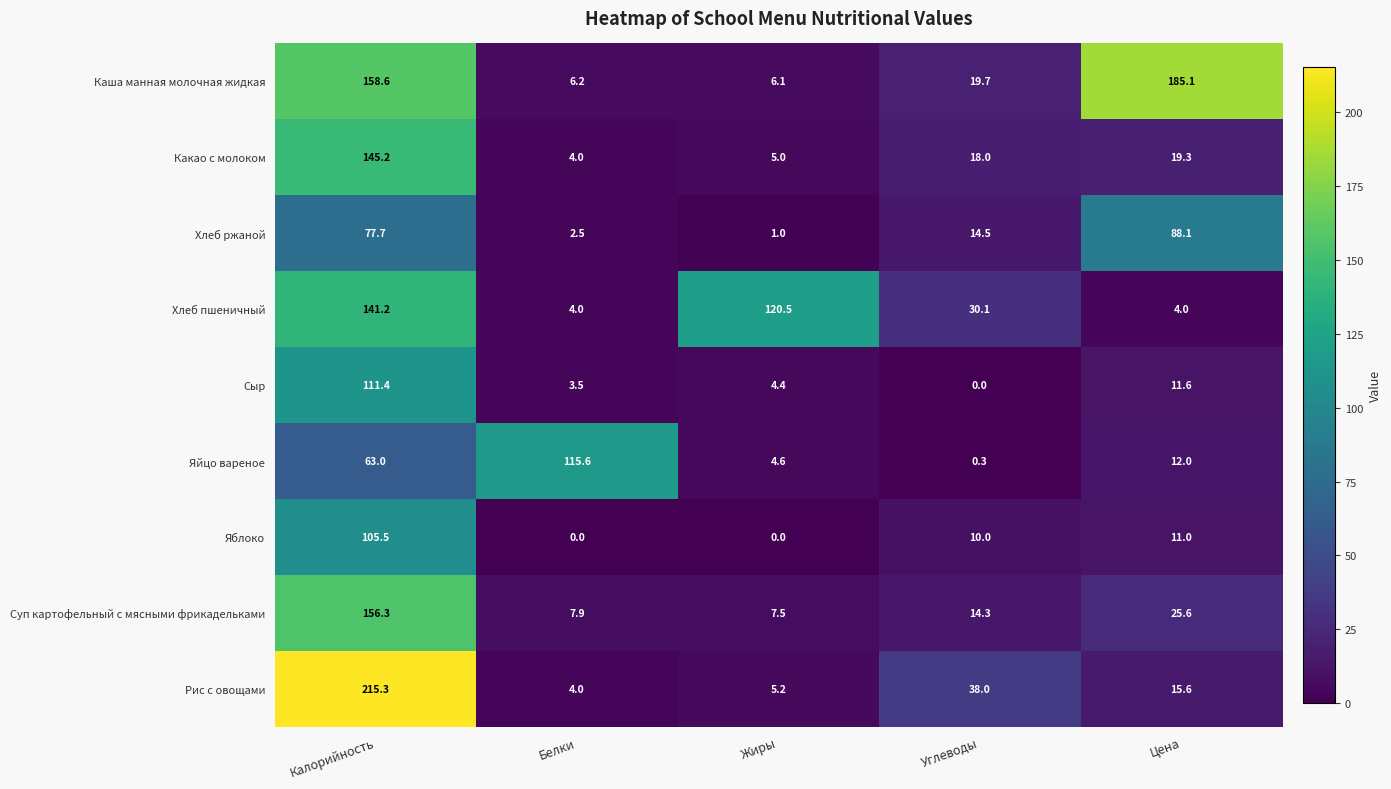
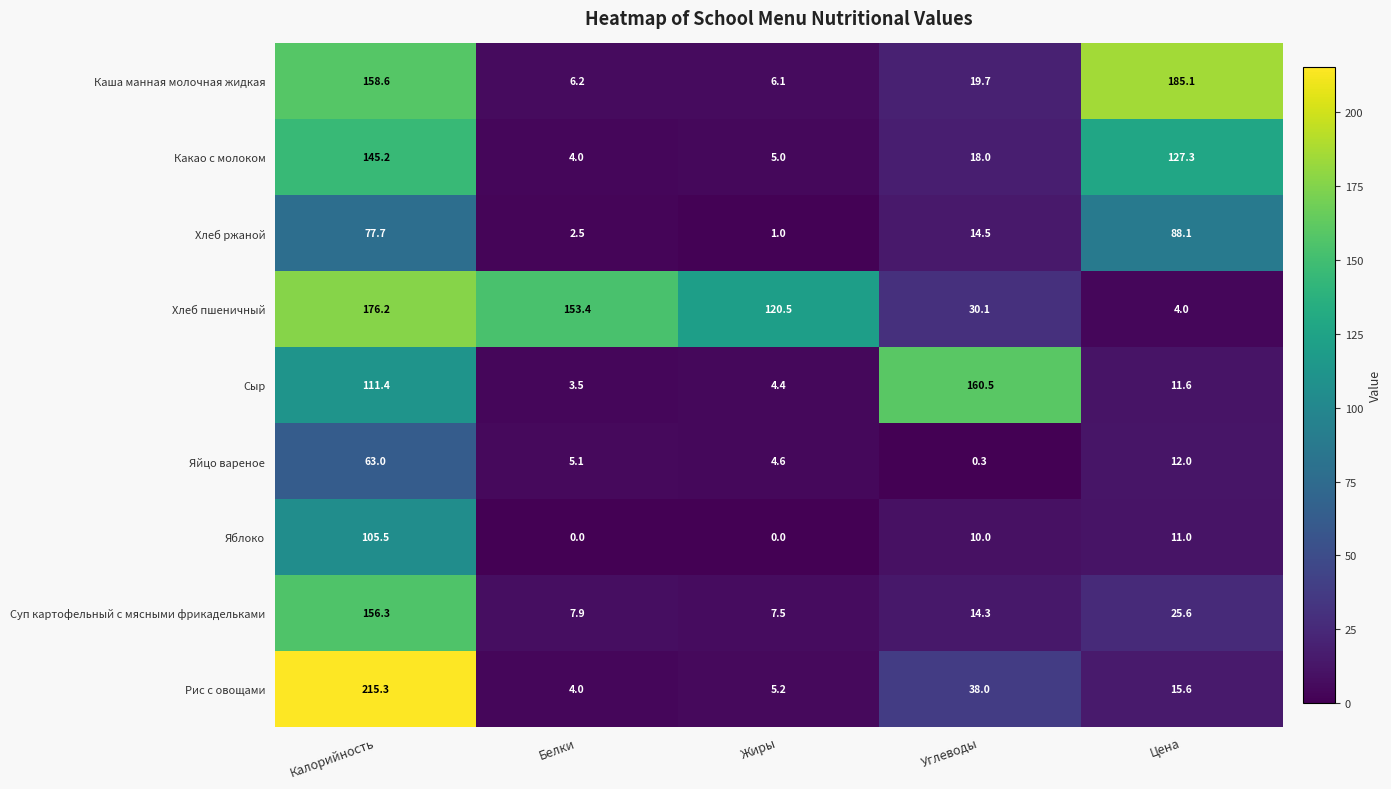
  {
    "Каша манная молочная жидкая": {
      "Калорийность": 158.6,
      "Белки": 6.2,
      "Жиры": 6.1,
      "Углеводы": 19.7,
      "Цена": 185.1
    },
    "Какао с молоком": {
      "Калорийность": 145.2,
      "Белки": 4.0,
      "Жиры": 5.0,
      "Углеводы": 18.0,
-     "Цена": 19.3
+     "Цена": 127.3
    },
    "Хлеб ржаной": {
      "Калорийность": 77.7,
      "Белки": 2.5,
      "Жиры": 1.0,
      "Углеводы": 14.5,
      "Цена": 88.1
    },
    "Хлеб пшеничный": {
-     "Калорийность": 141.2,
-     "Белки": 4.0,
+     "Калорийность": 176.2,
+     "Белки": 153.4,
      "Жиры": 120.5,
      "Углеводы": 30.1,
      "Цена": 4.0
    },
    "Сыр": {
      "Калорийность": 111.4,
      "Белки": 3.5,
      "Жиры": 4.4,
-     "Углеводы": 0.0,
+     "Углеводы": 160.5,
      "Цена": 11.6
    },
    "Яйцо вареное": {
      "Калорийность": 63.0,
-     "Белки": 115.6,
+     "Белки": 5.1,
      "Жиры": 4.6,
      "Углеводы": 0.3,
      "Цена": 12.0
    },
    "Яблоко": {
      "Калорийность": 105.5,
      "Белки": 0.0,
      "Жиры": 0.0,
      "Углеводы": 10.0,
      "Цена": 11.0
    },
    "Суп картофельный с мясными фрикадельками": {
      "Калорийность": 156.3,
      "Белки": 7.9,
      "Жиры": 7.5,
      "Углеводы": 14.3,
      "Цена": 25.6
    },
    "Рис с овощами": {
      "Калорийность": 215.3,
      "Белки": 4.0,
      "Жиры": 5.2,
      "Углеводы": 38.0,
      "Цена": 15.6
    }
  }
